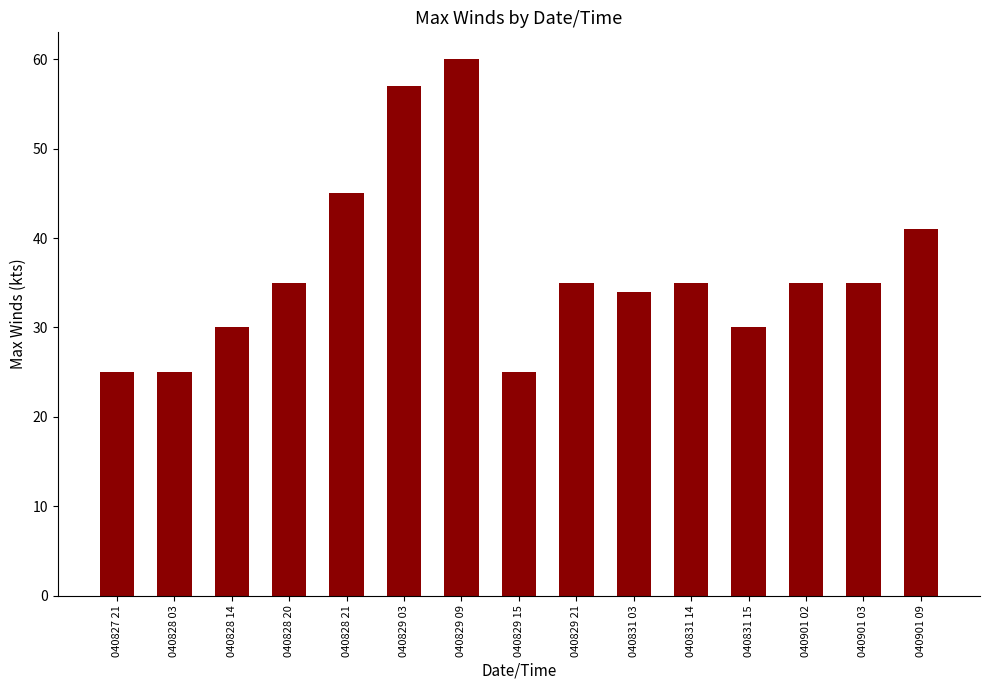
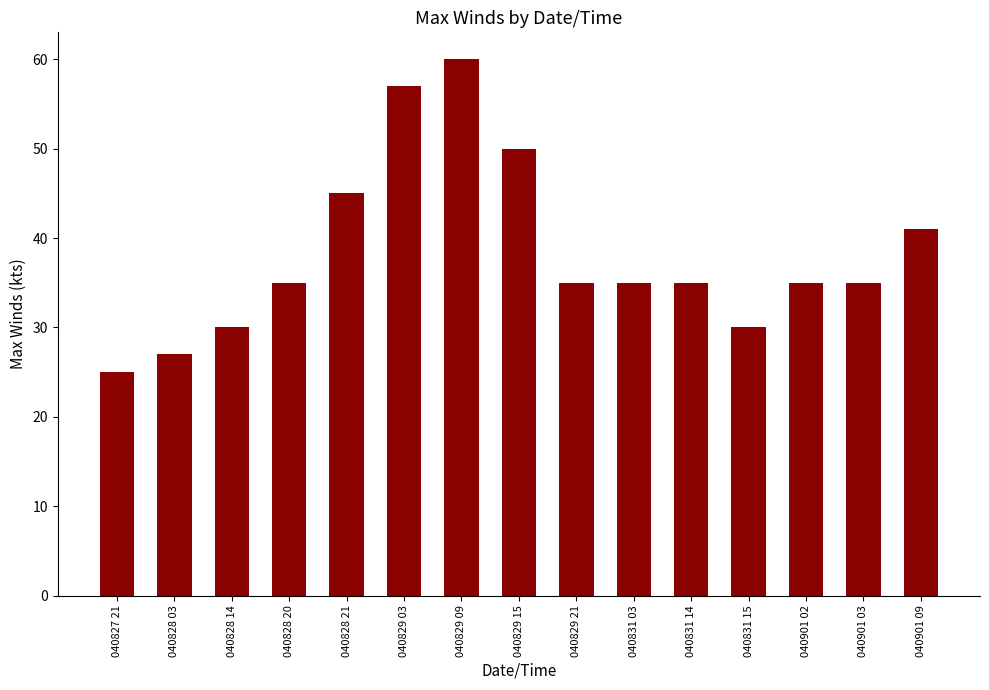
  {
    "040827 21": 25,
-   "040828 03": 25,
+   "040828 03": 27,
    "040828 14": 30,
    "040828 20": 35,
    "040828 21": 45,
    "040829 03": 57,
    "040829 09": 60,
-   "040829 15": 25,
+   "040829 15": 50,
    "040829 21": 35,
-   "040831 03": 34,
+   "040831 03": 35,
    "040831 14": 35,
    "040831 15": 30,
    "040901 02": 35,
    "040901 03": 35,
    "040901 09": 41
  }
